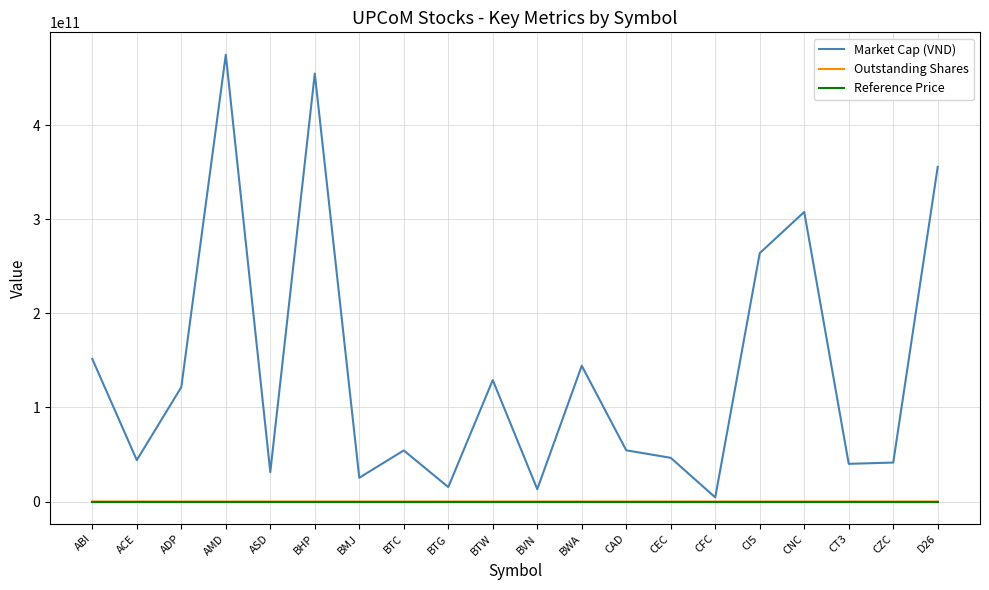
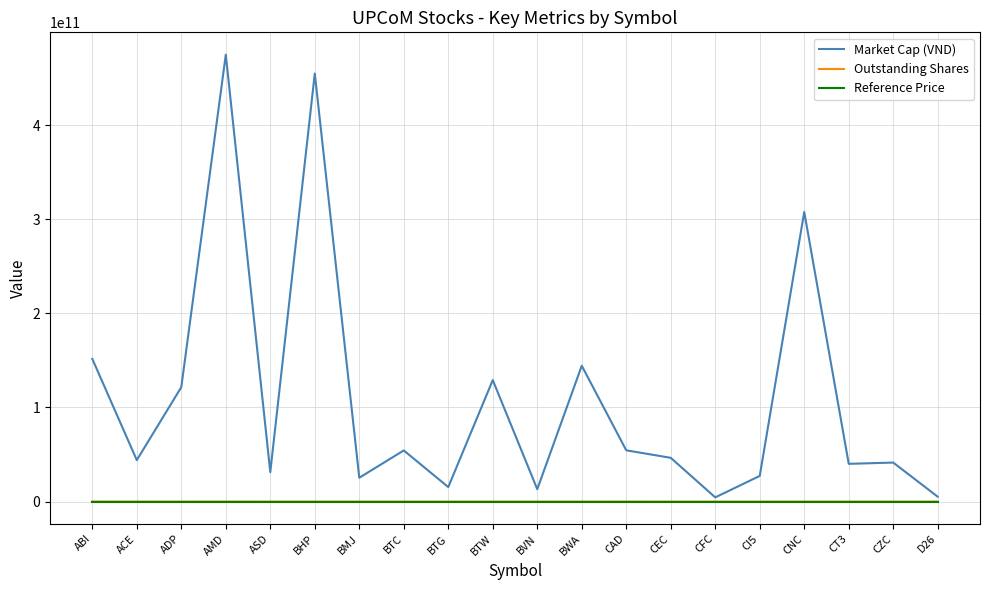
  {
    "Market Cap (VND)": {
      "ABI": 150000000000,
      "ACE": 40000000000,
      "ADP": 120000000000,
      "AMD": 480000000000,
      "ASD": 30000000000,
      "BHP": 450000000000,
      "BMJ": 30000000000,
      "BTC": 50000000000,
      "BTG": 20000000000,
      "BTW": 130000000000,
      "BVN": 10000000000,
      "BWA": 140000000000,
      "CAD": 50000000000,
      "CEC": 50000000000,
      "CFC": 0,
-     "CI5": 260000000000,
+     "CI5": 30000000000,
      "CNC": 310000000000,
      "CT3": 40000000000,
      "CZC": 40000000000,
-     "D26": 360000000000
+     "D26": 10000000000
    },
    "Reference Price": {
      "ABI": 0,
      "ACE": 0,
      "ADP": 0,
      "AMD": 0,
      "ASD": 0,
      "BHP": 0,
      "BMJ": 0,
      "BTC": 0,
      "BTG": 0,
      "BTW": 0,
      "BVN": 0,
      "BWA": 0,
      "CAD": 0,
      "CEC": 0,
      "CFC": 0,
      "CI5": 0,
      "CNC": 0,
      "CT3": 0,
      "CZC": 0,
      "D26": 0
    }
  }
